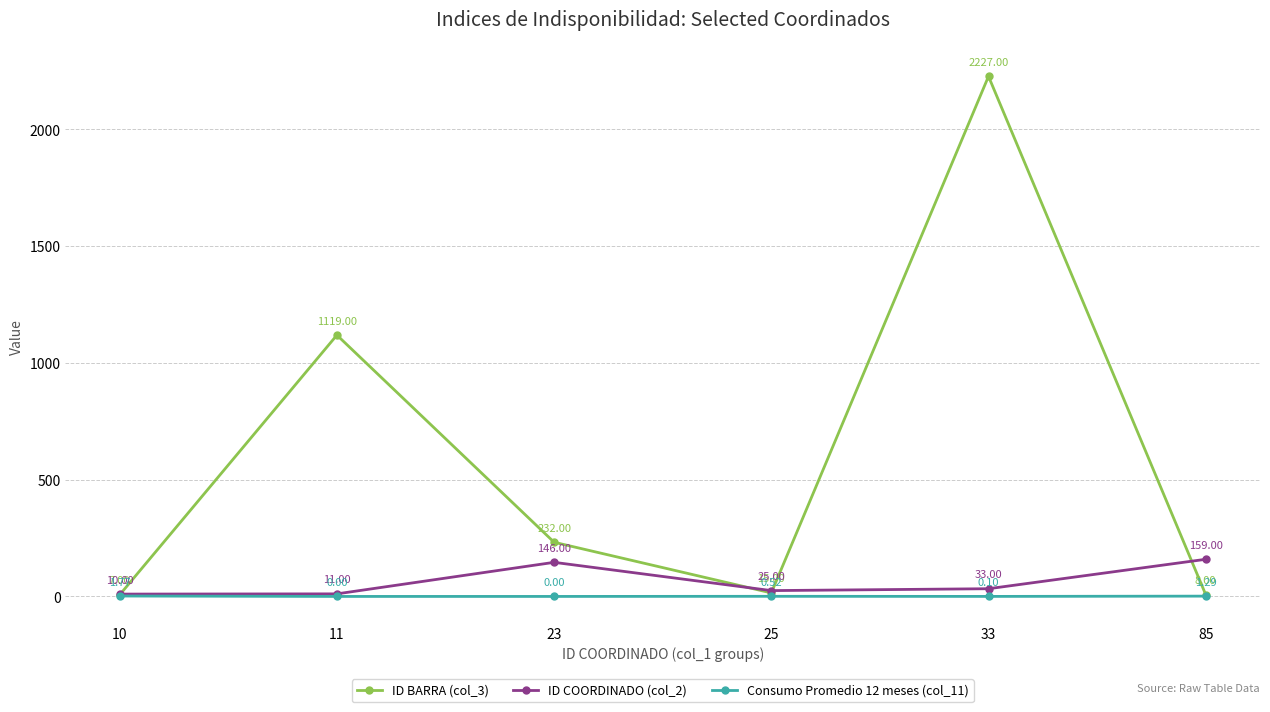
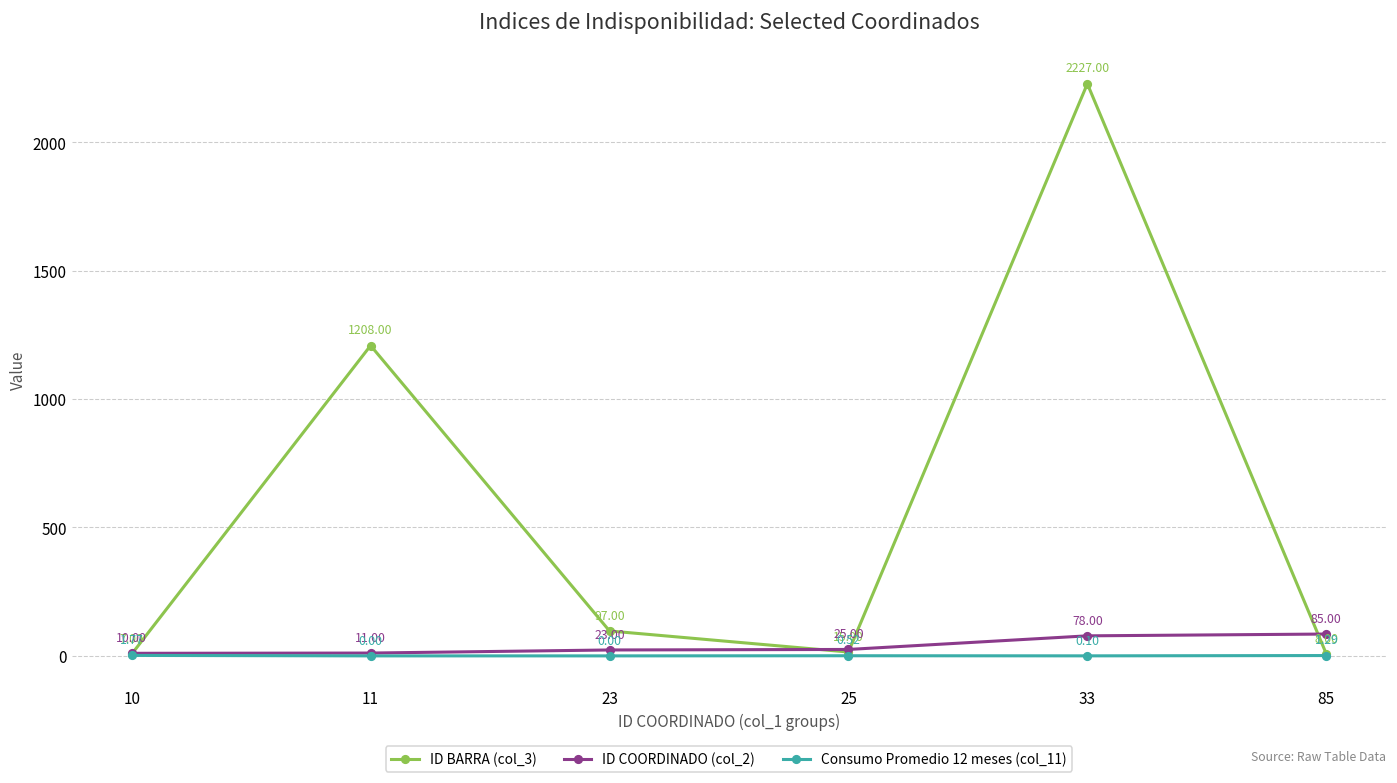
  {
    "ID BARRA (col_3)": {
-     "11": 1119.00,
-     "23": 232.00,
+     "11": 1208.00,
+     "23": 97.00,
      "33": 2227.00
    },
    "ID COORDINADO (col_2)": {
-     "23": 146.00,
-     "33": 33.00,
-     "85": 159.00
+     "23": 23.00,
+     "33": 78.00,
+     "85": 85.00
    },
    "Consumo Promedio 12 meses (col_11)": {
      "23": 0.00
    }
  }
